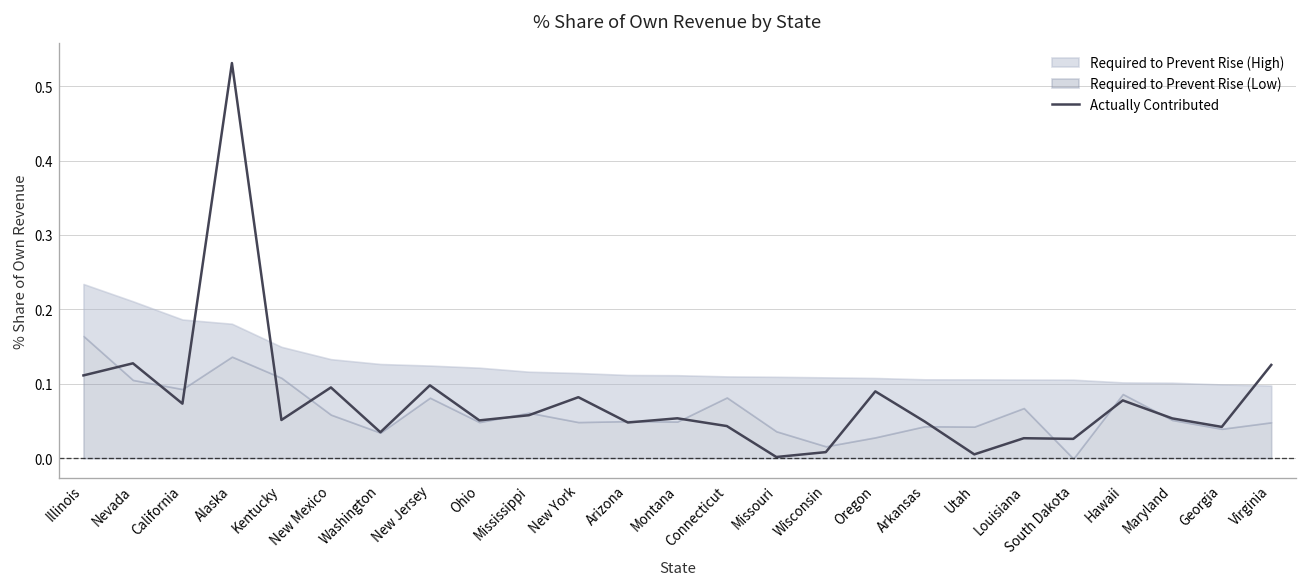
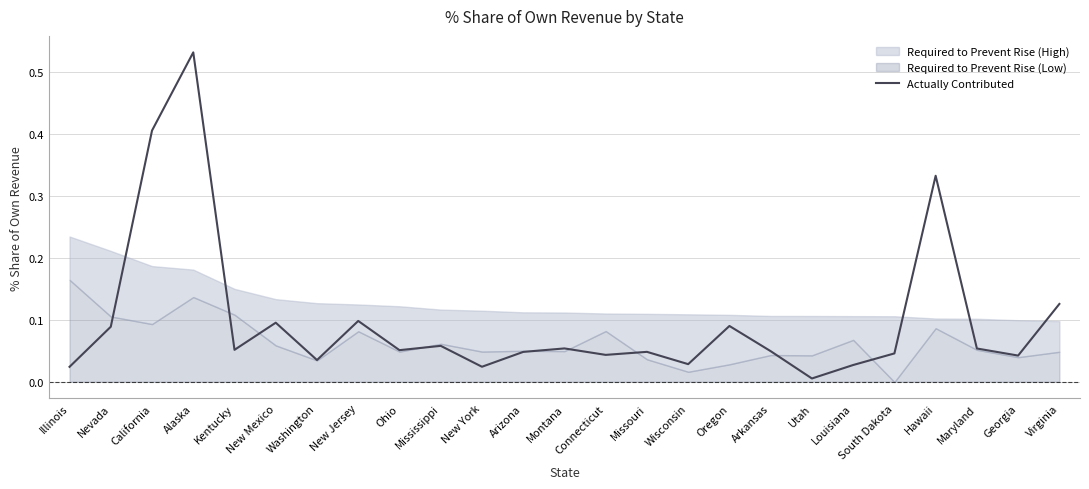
  {
    "Actually Contributed": {
-     "Illinois": 0.11,
-     "Nevada": 0.13,
-     "California": 0.07,
+     "Illinois": 0.02,
+     "Nevada": 0.09,
+     "California": 0.41,
      "Alaska": 0.53,
      "Kentucky": 0.05,
      "New Mexico": 0.10,
      "New Jersey": 0.10,
-     "New York": 0.08,
+     "New York": 0.02,
      "Montana": 0.05,
      "Connecticut": 0.04,
-     "Missouri": 0.00,
-     "Wisconsin": 0.01,
+     "Missouri": 0.05,
+     "Wisconsin": 0.03,
      "Oregon": 0.09,
      "Arkansas": 0.05,
      "Utah": 0.01,
      "Louisiana": 0.03,
-     "South Dakota": 0.03,
-     "Hawaii": 0.08,
+     "South Dakota": 0.05,
+     "Hawaii": 0.33,
      "Virginia": 0.13
    }
  }
